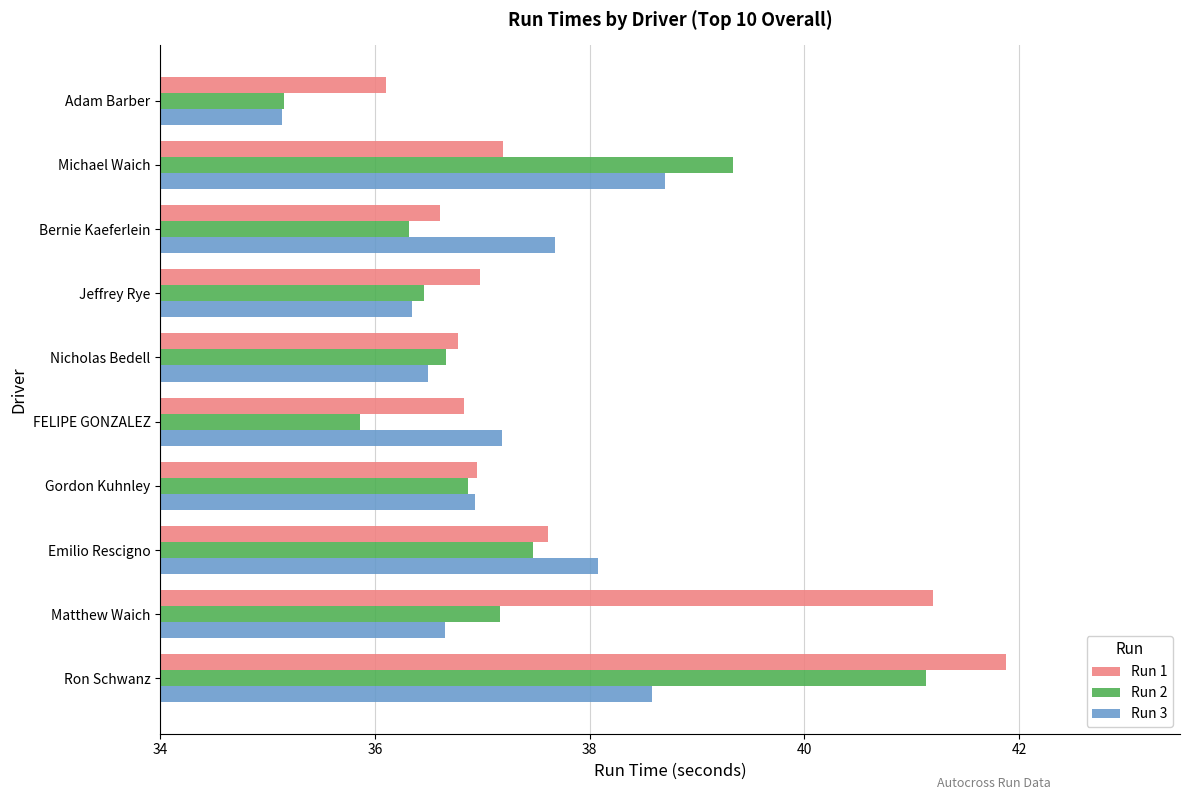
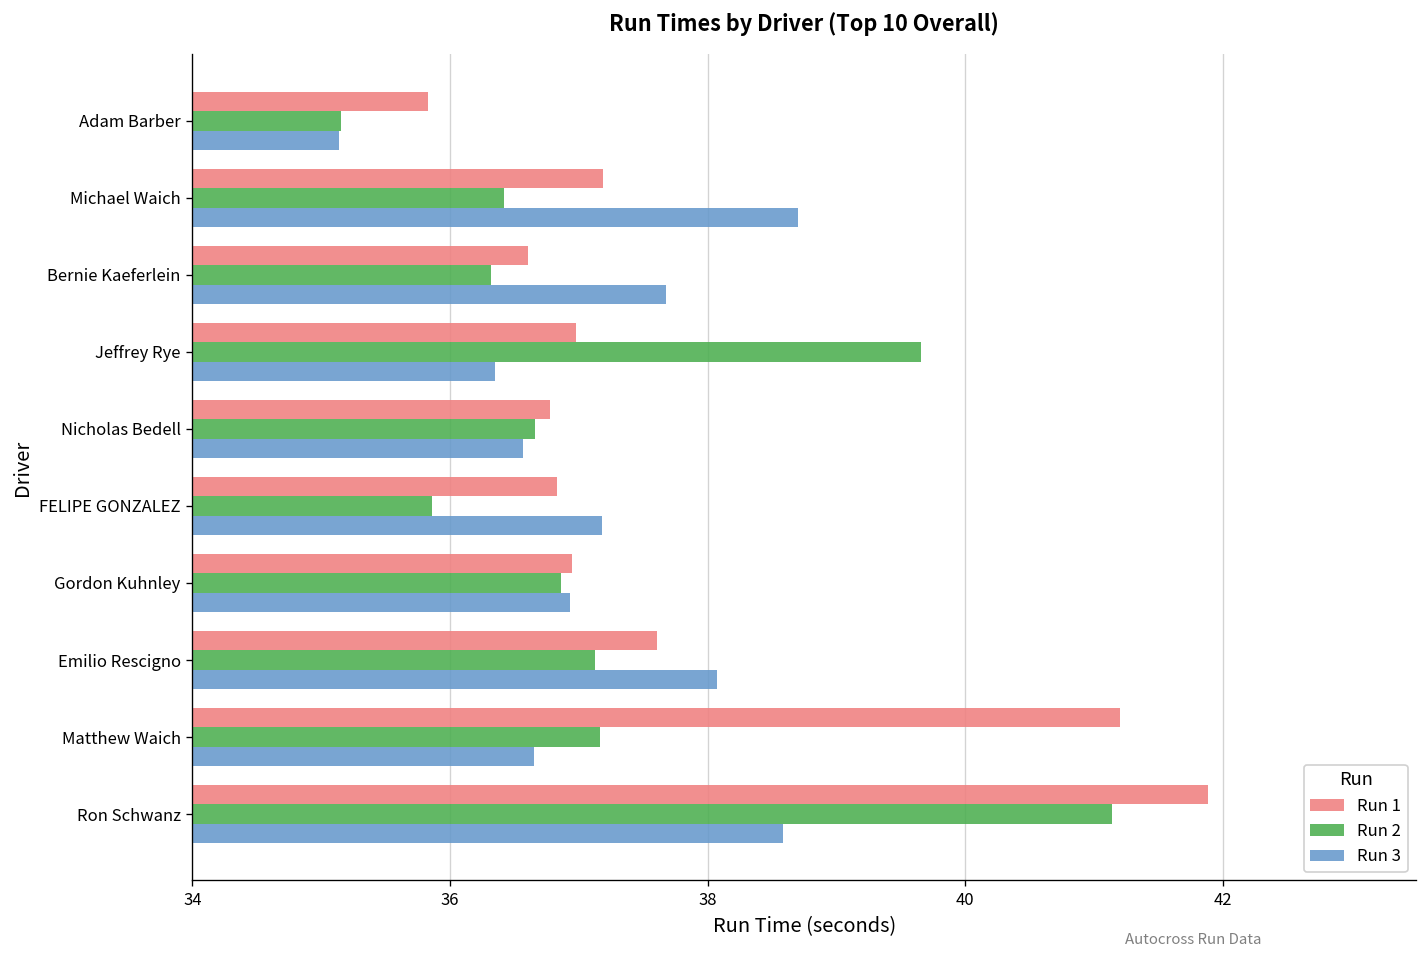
  {
    "Run 1": {
-     "Adam Barber": 36.10,
+     "Adam Barber": 35.83,
      "Michael Waich": 37.19,
      "Bernie Kaeferlein": 36.61,
      "Jeffrey Rye": 36.98,
      "Nicholas Bedell": 36.78,
      "FELIPE GONZALEZ": 36.83,
      "Gordon Kuhnley": 36.95,
      "Emilio Rescigno": 37.61,
      "Matthew Waich": 41.20,
      "Ron Schwanz": 41.88
    },
    "Run 2": {
      "Adam Barber": 35.16,
-     "Michael Waich": 39.34,
+     "Michael Waich": 36.42,
      "Bernie Kaeferlein": 36.32,
-     "Jeffrey Rye": 36.45,
+     "Jeffrey Rye": 39.66,
      "Nicholas Bedell": 36.66,
      "FELIPE GONZALEZ": 35.86,
      "Gordon Kuhnley": 36.87,
-     "Emilio Rescigno": 37.47,
+     "Emilio Rescigno": 37.12,
      "Matthew Waich": 37.16,
      "Ron Schwanz": 41.14
    },
    "Run 3": {
      "Adam Barber": 35.14,
      "Michael Waich": 38.70,
      "Bernie Kaeferlein": 37.68,
      "Jeffrey Rye": 36.35,
-     "Nicholas Bedell": 36.49,
+     "Nicholas Bedell": 36.57,
      "FELIPE GONZALEZ": 37.18,
      "Gordon Kuhnley": 36.93,
      "Emilio Rescigno": 38.08,
      "Matthew Waich": 36.65,
      "Ron Schwanz": 38.58
    }
  }
